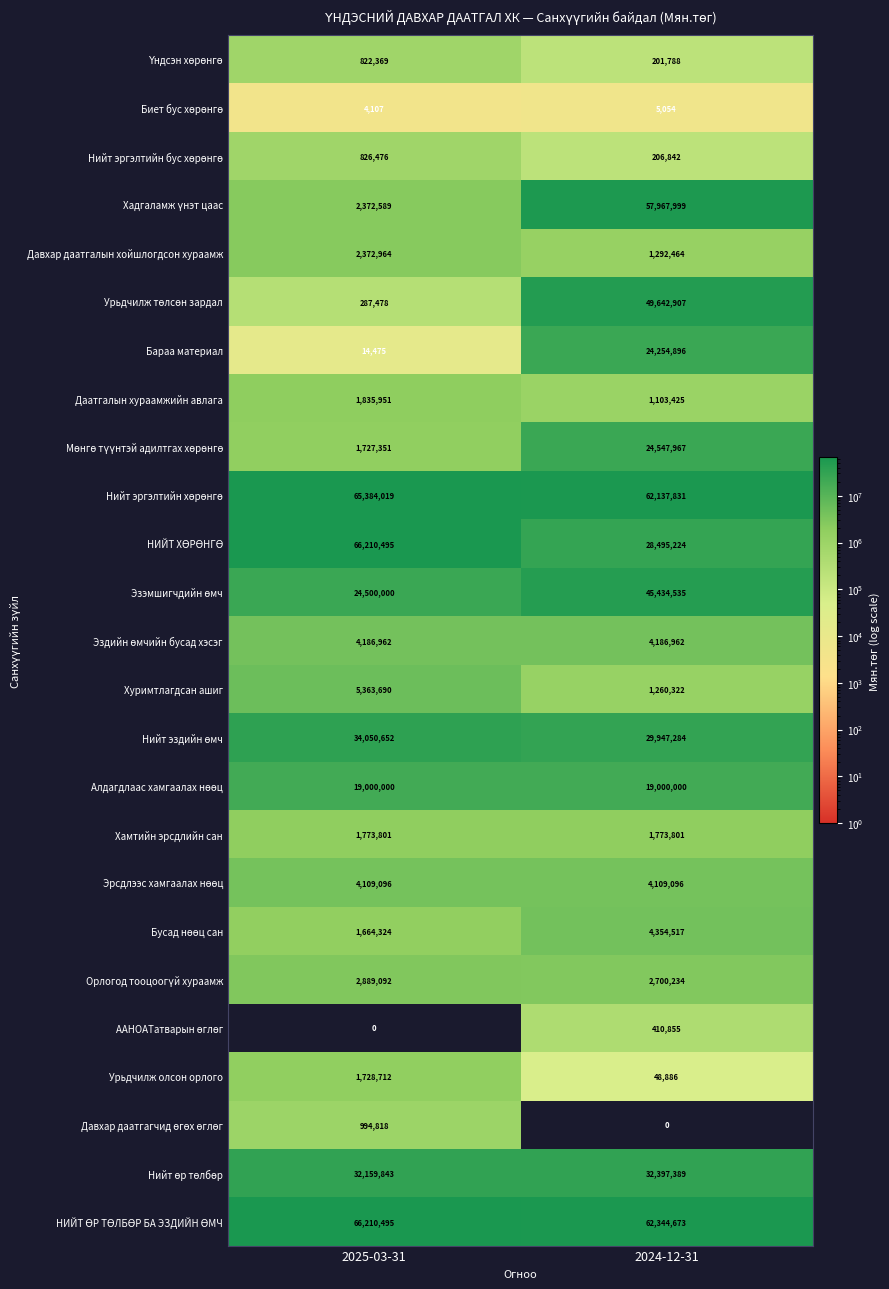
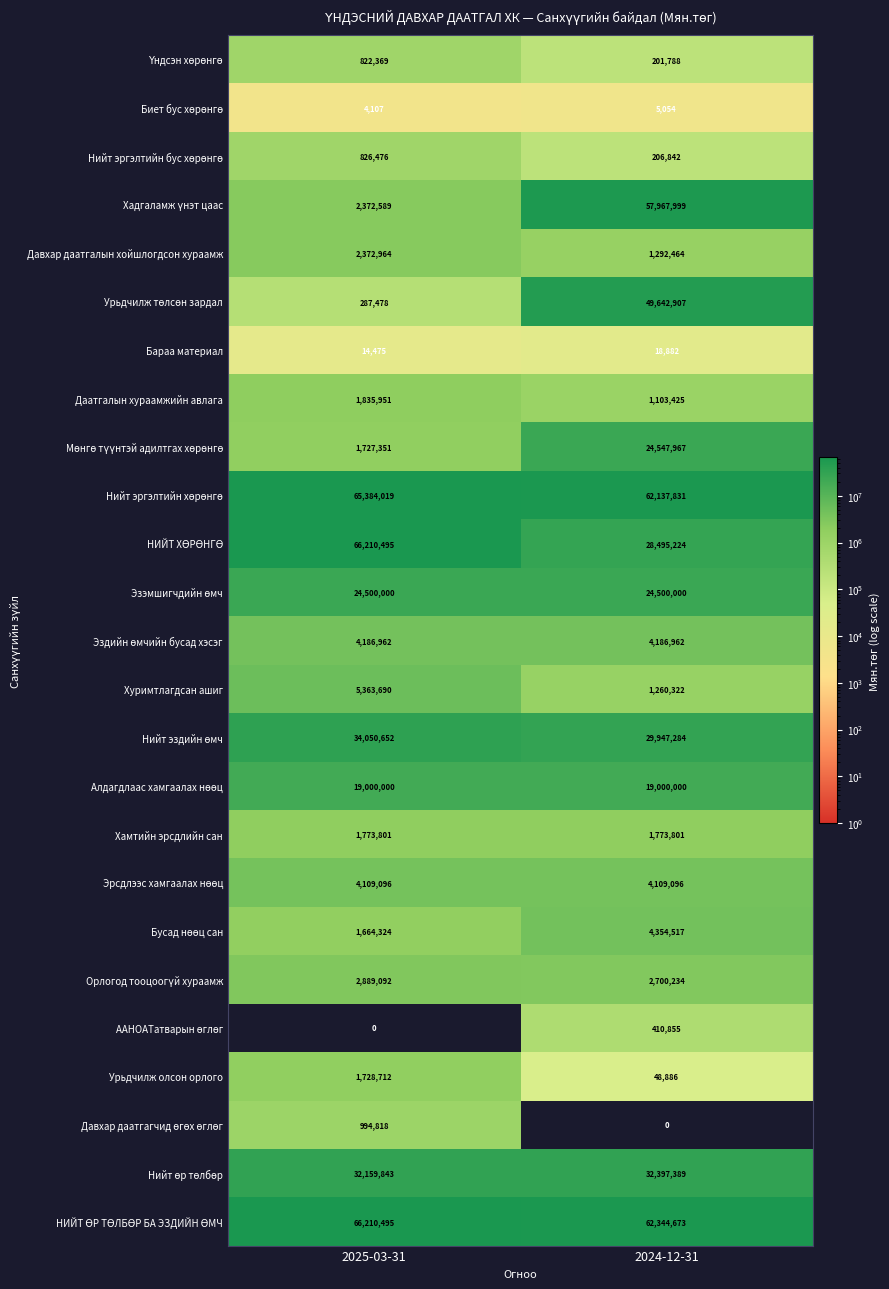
  {
    "Үндсэн хөрөнгө": {
      "2025-03-31": "822,369",
      "2024-12-31": "201,788"
    },
    "Биет бус хөрөнгө": {
      "2025-03-31": "4,107",
      "2024-12-31": "5,054"
    },
    "Нийт эргэлтийн бус хөрөнгө": {
      "2025-03-31": "826,476",
      "2024-12-31": "206,842"
    },
    "Хадгаламж үнэт цаас": {
      "2025-03-31": "2,372,589",
      "2024-12-31": "57,967,999"
    },
    "Давхар даатгалын хойшлогдсон хураамж": {
      "2025-03-31": "2,372,964",
      "2024-12-31": "1,292,464"
    },
    "Урьдчилж төлсөн зардал": {
      "2025-03-31": "287,478",
      "2024-12-31": "49,642,907"
    },
    "Бараа материал": {
      "2025-03-31": "14,475",
-     "2024-12-31": "24,254,896"
+     "2024-12-31": "18,882"
    },
    "Даатгалын хураамжийн авлага": {
      "2025-03-31": "1,835,951",
      "2024-12-31": "1,103,425"
    },
    "Мөнгө түүнтэй адилтгах хөрөнгө": {
      "2025-03-31": "1,727,351",
      "2024-12-31": "24,547,967"
    },
    "Нийт эргэлтийн хөрөнгө": {
      "2025-03-31": "65,384,019",
      "2024-12-31": "62,137,831"
    },
    "НИЙТ ХӨРӨНГӨ": {
      "2025-03-31": "66,210,495",
      "2024-12-31": "28,495,224"
    },
    "Эзэмшигчдийн өмч": {
      "2025-03-31": "24,500,000",
-     "2024-12-31": "45,434,535"
+     "2024-12-31": "24,500,000"
    },
    "Эздийн өмчийн бусад хэсэг": {
      "2025-03-31": "4,186,962",
      "2024-12-31": "4,186,962"
    },
    "Хуримтлагдсан ашиг": {
      "2025-03-31": "5,363,690",
      "2024-12-31": "1,260,322"
    },
    "Нийт эздийн өмч": {
      "2025-03-31": "34,050,652",
      "2024-12-31": "29,947,284"
    },
    "Алдагдлаас хамгаалах нөөц": {
      "2025-03-31": "19,000,000",
      "2024-12-31": "19,000,000"
    },
    "Хамтийн эрсдлийн сан": {
      "2025-03-31": "1,773,801",
      "2024-12-31": "1,773,801"
    },
    "Эрсдлээс хамгаалах нөөц": {
      "2025-03-31": "4,109,096",
      "2024-12-31": "4,109,096"
    },
    "Бусад нөөц сан": {
      "2025-03-31": "1,664,324",
      "2024-12-31": "4,354,517"
    },
    "Орлогод тооцоогүй хураамж": {
      "2025-03-31": "2,889,092",
      "2024-12-31": "2,700,234"
    },
    "ААНОАТатварын өглөг": {
      "2025-03-31": "0",
      "2024-12-31": "410,855"
    },
    "Урьдчилж олсон орлого": {
      "2025-03-31": "1,728,712",
      "2024-12-31": "48,886"
    },
    "Давхар даатгагчид өгөх өглөг": {
      "2025-03-31": "994,818",
      "2024-12-31": "0"
    },
    "Нийт өр төлбөр": {
      "2025-03-31": "32,159,843",
      "2024-12-31": "32,397,389"
    },
    "НИЙТ ӨР ТӨЛБӨР БА ЭЗДИЙН ӨМЧ": {
      "2025-03-31": "66,210,495",
      "2024-12-31": "62,344,673"
    }
  }
